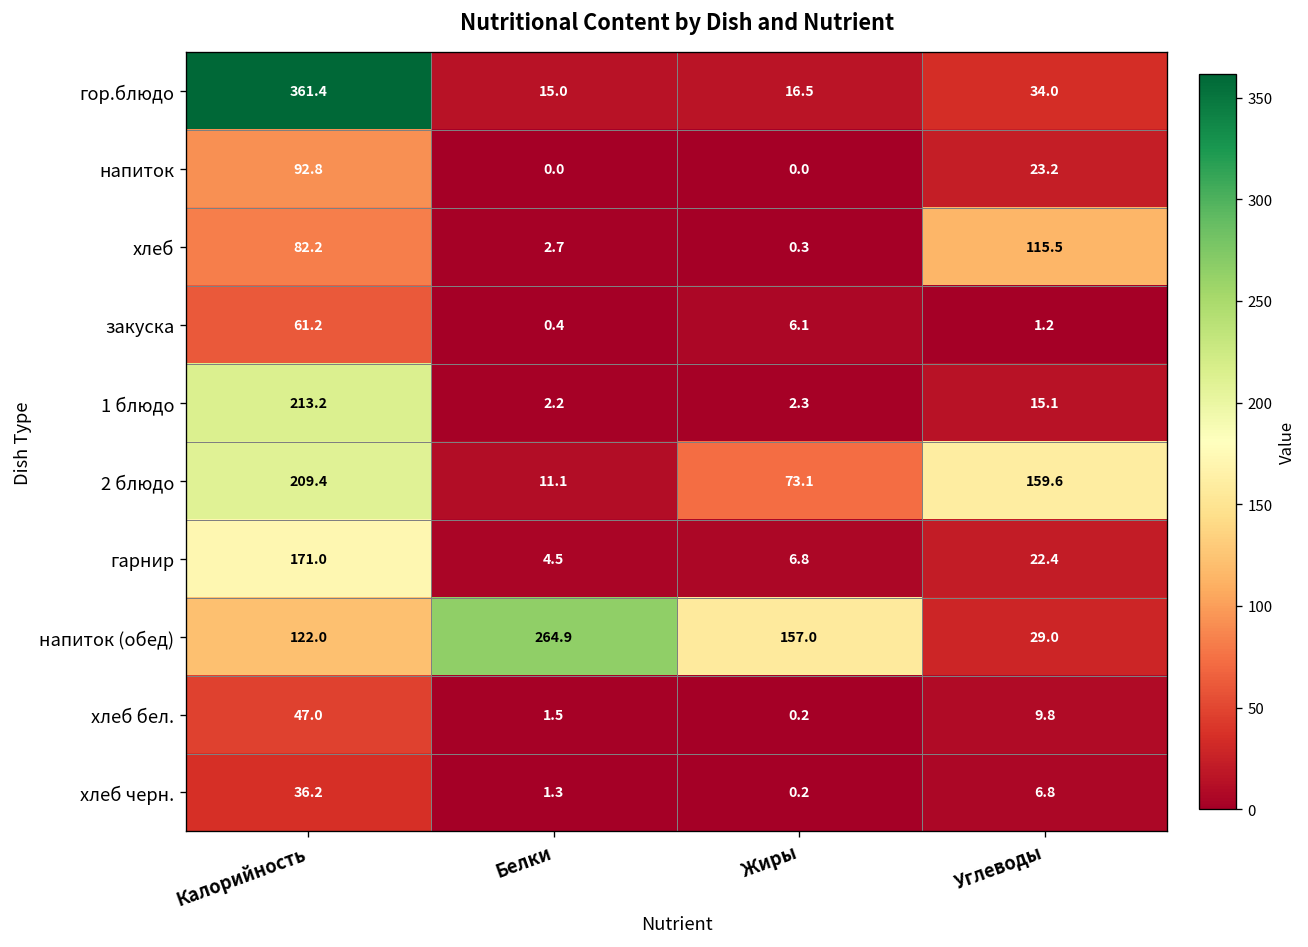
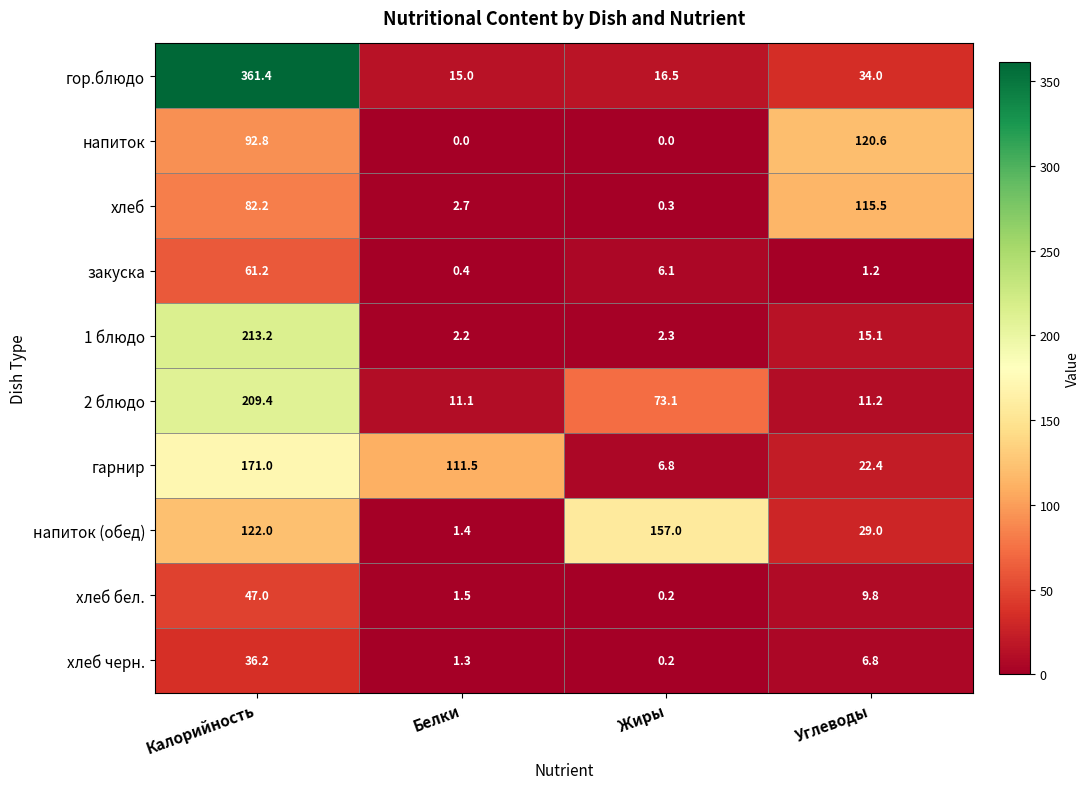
  {
    "гор.блюдо": {
      "Калорийность": 361.4,
      "Белки": 15.0,
      "Жиры": 16.5,
      "Углеводы": 34.0
    },
    "напиток": {
      "Калорийность": 92.8,
      "Белки": 0.0,
      "Жиры": 0.0,
-     "Углеводы": 23.2
+     "Углеводы": 120.6
    },
    "хлеб": {
      "Калорийность": 82.2,
      "Белки": 2.7,
      "Жиры": 0.3,
      "Углеводы": 115.5
    },
    "закуска": {
      "Калорийность": 61.2,
      "Белки": 0.4,
      "Жиры": 6.1,
      "Углеводы": 1.2
    },
    "1 блюдо": {
      "Калорийность": 213.2,
      "Белки": 2.2,
      "Жиры": 2.3,
      "Углеводы": 15.1
    },
    "2 блюдо": {
      "Калорийность": 209.4,
      "Белки": 11.1,
      "Жиры": 73.1,
-     "Углеводы": 159.6
+     "Углеводы": 11.2
    },
    "гарнир": {
      "Калорийность": 171.0,
-     "Белки": 4.5,
+     "Белки": 111.5,
      "Жиры": 6.8,
      "Углеводы": 22.4
    },
    "напиток (обед)": {
      "Калорийность": 122.0,
-     "Белки": 264.9,
+     "Белки": 1.4,
      "Жиры": 157.0,
      "Углеводы": 29.0
    },
    "хлеб бел.": {
      "Калорийность": 47.0,
      "Белки": 1.5,
      "Жиры": 0.2,
      "Углеводы": 9.8
    },
    "хлеб черн.": {
      "Калорийность": 36.2,
      "Белки": 1.3,
      "Жиры": 0.2,
      "Углеводы": 6.8
    }
  }
